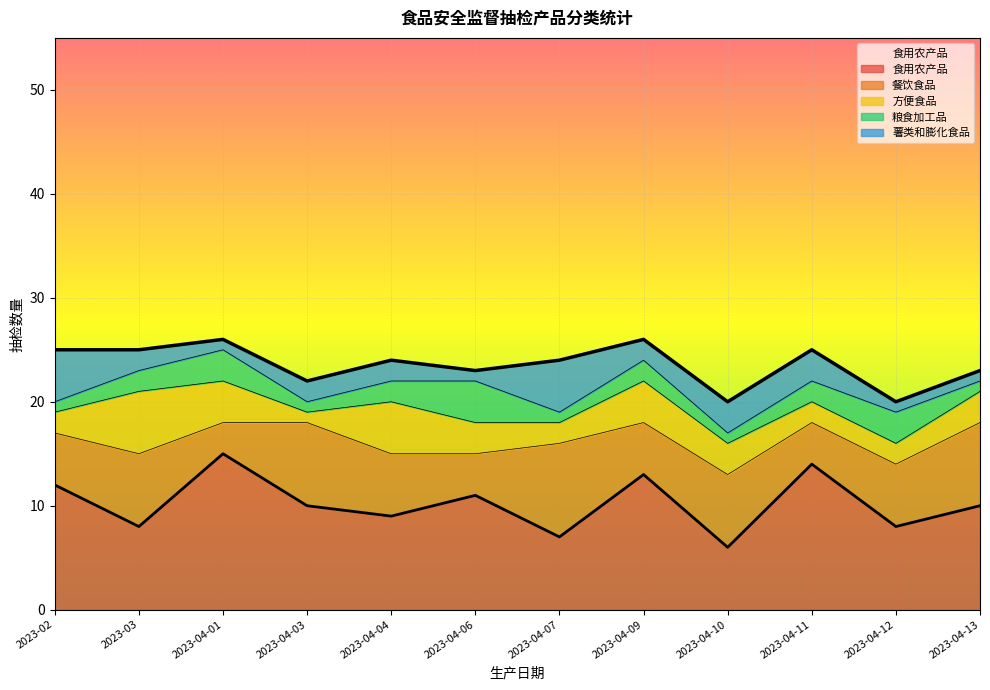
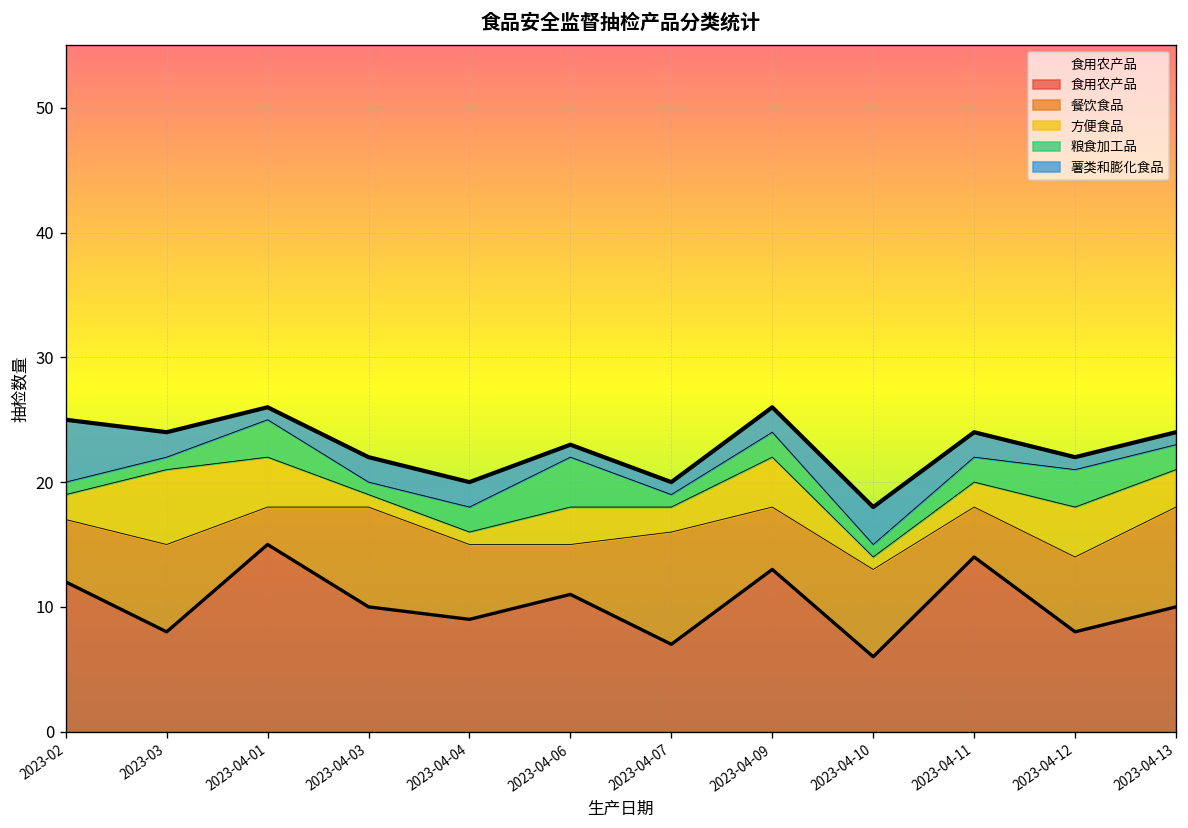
  {
    "方便食品": {
      "2023-02": 2,
      "2023-03": 6,
      "2023-04-01": 4,
      "2023-04-03": 1,
-     "2023-04-04": 5,
+     "2023-04-04": 1,
      "2023-04-06": 3,
      "2023-04-07": 2,
      "2023-04-09": 4,
-     "2023-04-10": 3,
+     "2023-04-10": 1,
      "2023-04-11": 2,
-     "2023-04-12": 2,
+     "2023-04-12": 4,
      "2023-04-13": 3
    },
    "粮食加工品": {
      "2023-02": 1,
-     "2023-03": 2,
+     "2023-03": 1,
      "2023-04-01": 3,
      "2023-04-03": 1,
      "2023-04-04": 2,
      "2023-04-06": 4,
      "2023-04-07": 1,
      "2023-04-09": 2,
      "2023-04-10": 1,
      "2023-04-11": 2,
      "2023-04-12": 3,
-     "2023-04-13": 1
+     "2023-04-13": 2
    },
    "薯类和膨化食品": {
      "2023-02": 5,
      "2023-03": 2,
      "2023-04-01": 1,
      "2023-04-03": 2,
      "2023-04-04": 2,
      "2023-04-06": 1,
-     "2023-04-07": 5,
+     "2023-04-07": 1,
      "2023-04-09": 2,
      "2023-04-10": 3,
-     "2023-04-11": 3,
+     "2023-04-11": 2,
      "2023-04-12": 1,
      "2023-04-13": 1
    }
  }
